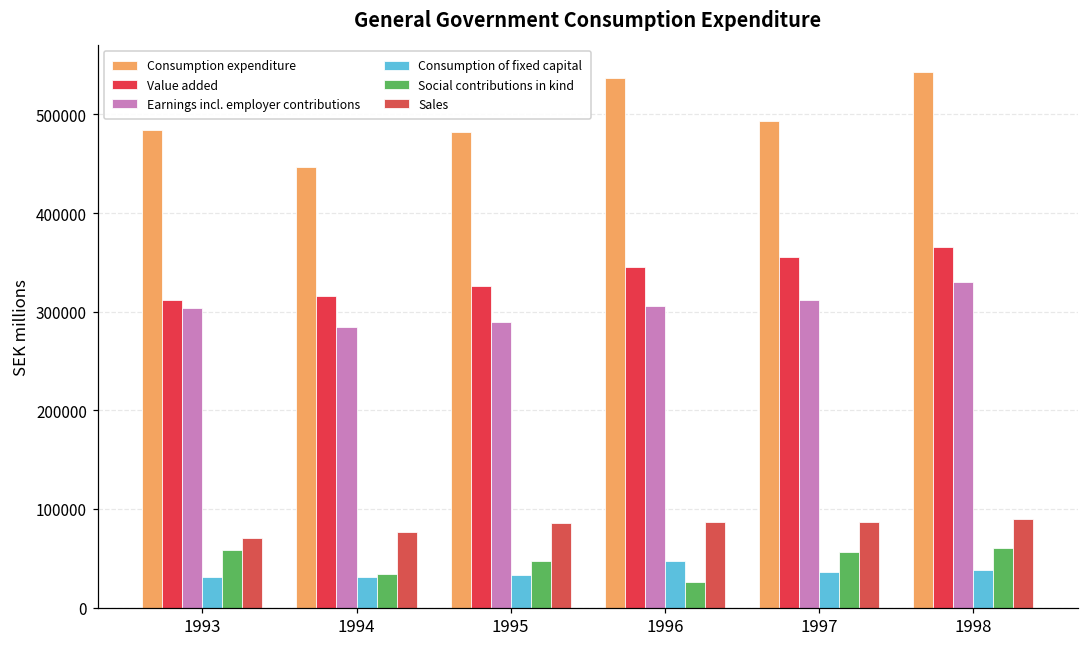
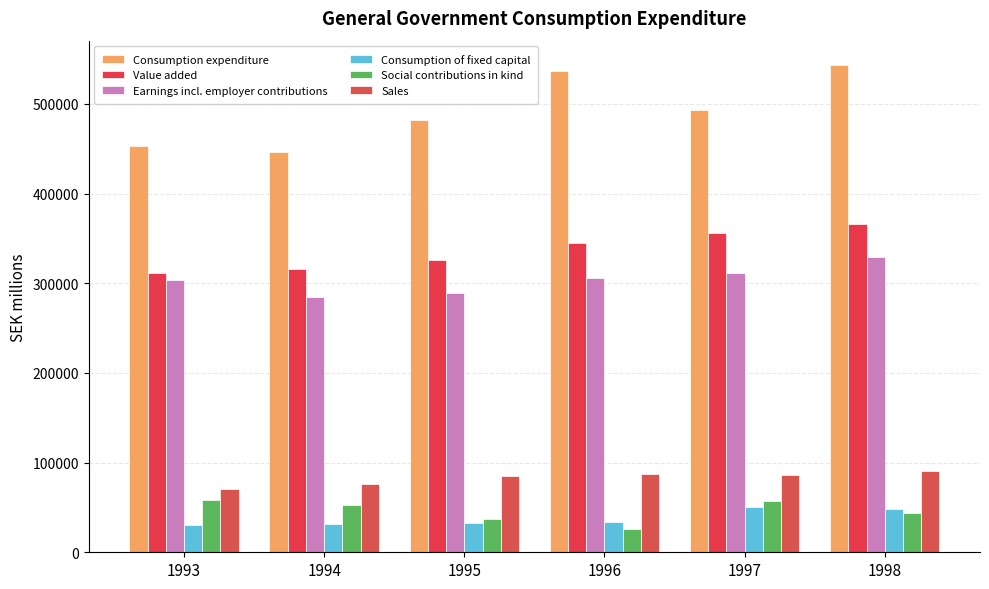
  {
    "Consumption expenditure": {
-     "1993": 480000,
+     "1993": 450000,
      "1994": 450000,
      "1995": 480000,
      "1996": 540000,
      "1997": 490000,
      "1998": 540000
    },
    "Earnings incl. employer contributions": {
      "1993": 300000,
      "1994": 280000,
      "1995": 290000,
      "1996": 310000,
      "1997": 310000,
      "1998": 330000
    },
    "Consumption of fixed capital": {
      "1993": 30000,
      "1994": 30000,
      "1995": 30000,
-     "1996": 50000,
-     "1997": 40000,
-     "1998": 40000
+     "1996": 30000,
+     "1997": 50000,
+     "1998": 50000
    },
    "Social contributions in kind": {
      "1993": 60000,
-     "1994": 30000,
-     "1995": 50000,
+     "1994": 50000,
+     "1995": 40000,
      "1996": 30000,
      "1997": 60000,
-     "1998": 60000
+     "1998": 40000
    }
  }
